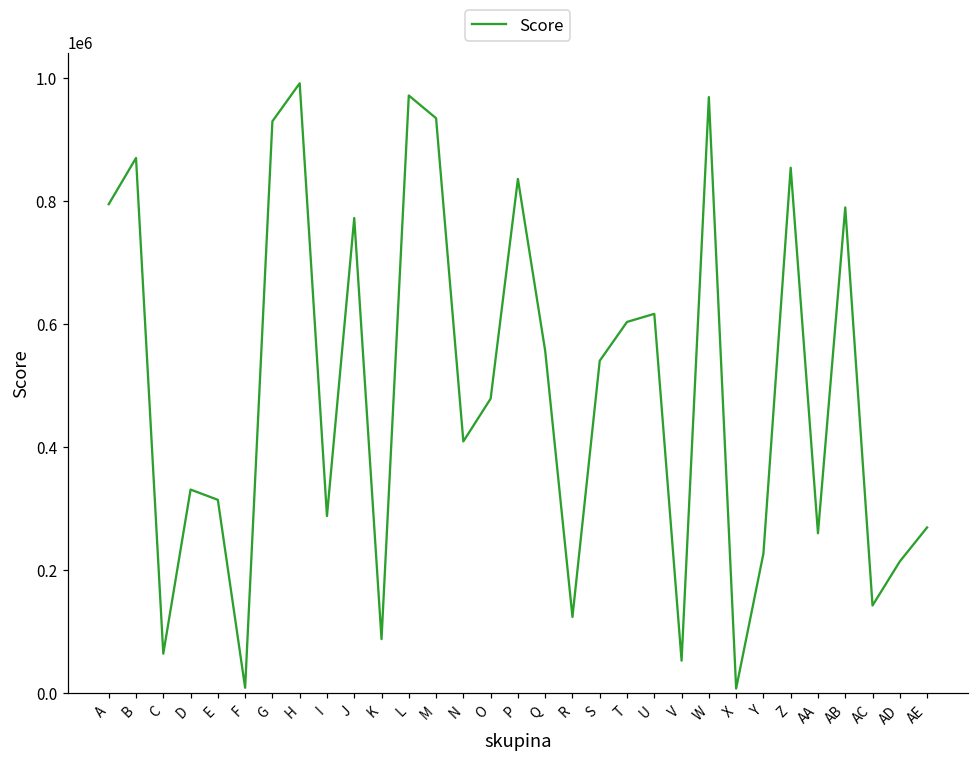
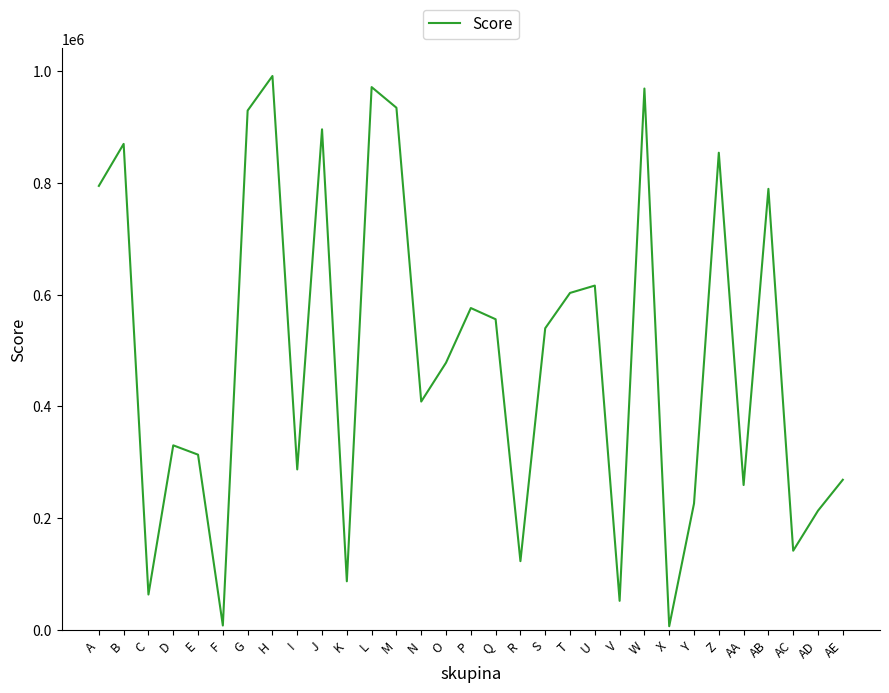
  {
    "A": 790000,
    "B": 870000,
    "C": 60000,
    "D": 330000,
    "E": 310000,
    "F": 10000,
    "G": 930000,
    "H": 990000,
    "I": 290000,
-   "J": 770000,
+   "J": 900000,
    "K": 90000,
    "L": 970000,
    "M": 930000,
    "N": 410000,
    "O": 480000,
-   "P": 840000,
+   "P": 580000,
    "Q": 560000,
    "R": 120000,
    "S": 540000,
    "T": 600000,
    "U": 620000,
    "V": 50000,
    "W": 970000,
    "X": 10000,
    "Y": 230000,
    "Z": 850000,
    "AA": 260000,
    "AB": 790000,
    "AC": 140000,
    "AD": 210000,
    "AE": 270000
  }
